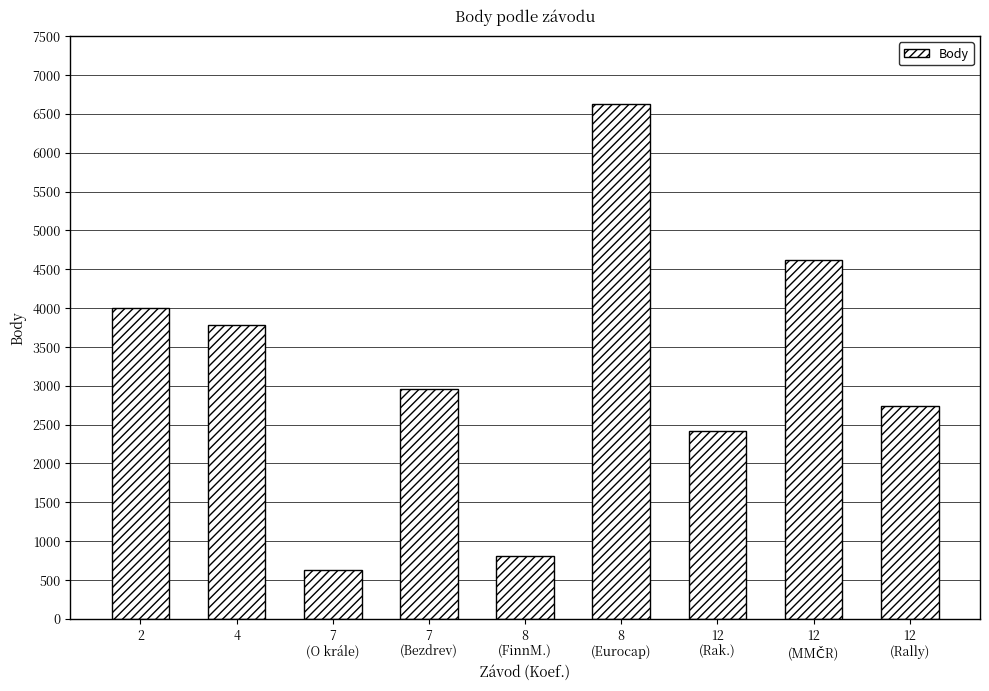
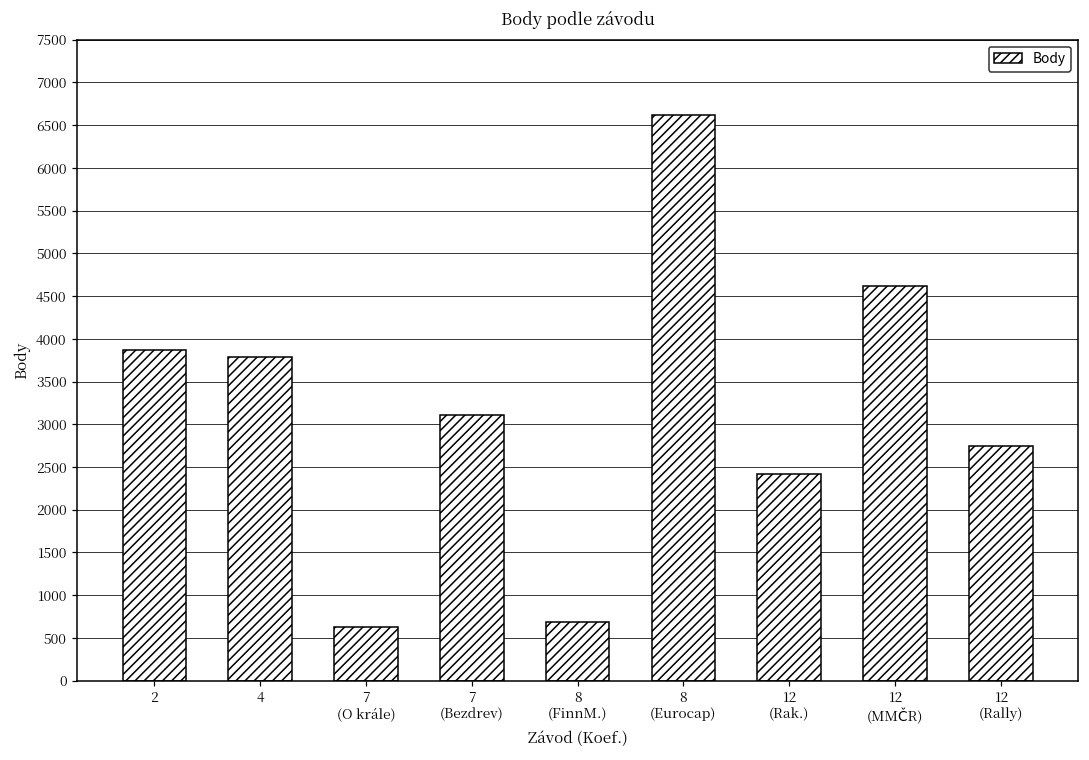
  {
-   "2": 4000,
+   "2": 3900,
    "4": 3800,
    "7 (O krále)": 600,
-   "7 (Bezdrev)": 3000,
-   "8 (FinnM.)": 800,
+   "7 (Bezdrev)": 3100,
+   "8 (FinnM.)": 700,
    "8 (Eurocap)": 6600,
    "12 (Rak.)": 2400,
    "12 (MMČR)": 4600,
    "12 (Rally)": 2700
  }
